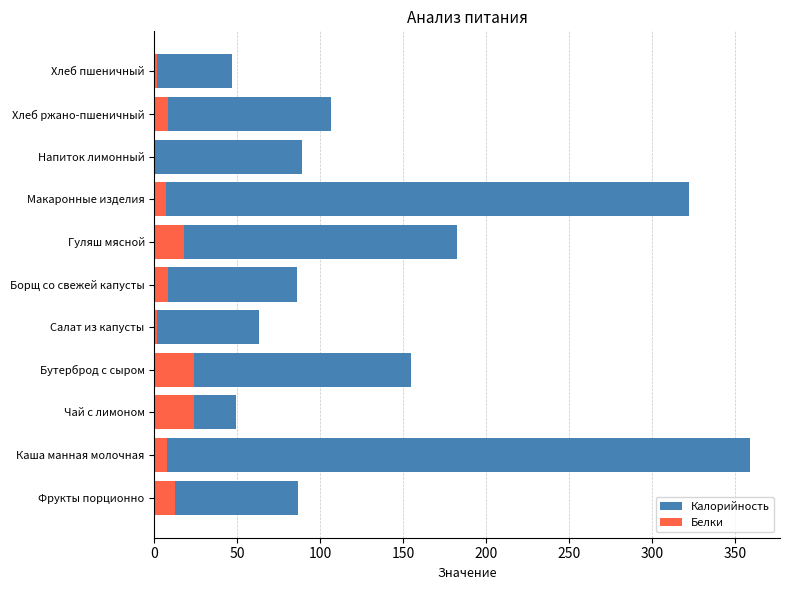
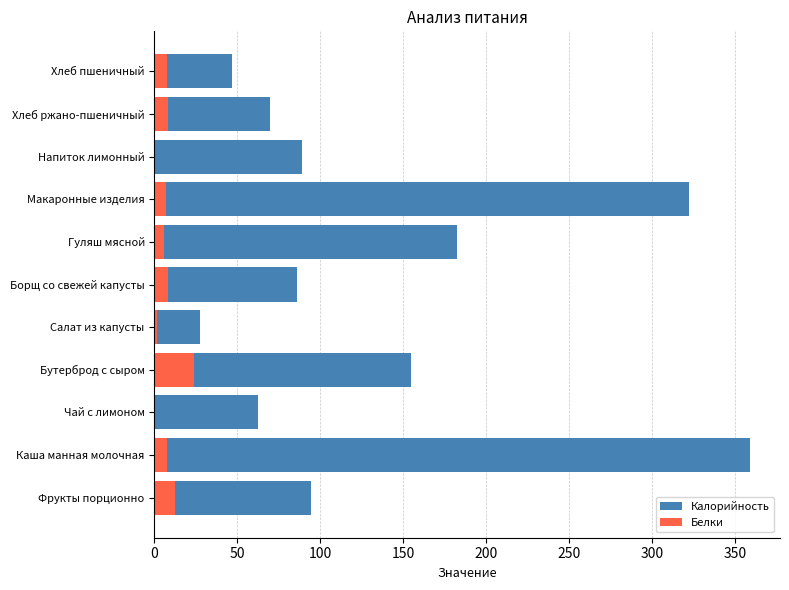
  {
    "Калорийность": {
      "Хлеб пшеничный": 47,
-     "Хлеб ржано-пшеничный": 106,
+     "Хлеб ржано-пшеничный": 70,
      "Напиток лимонный": 89,
      "Макаронные изделия": 322,
      "Гуляш мясной": 183,
      "Борщ со свежей капусты": 86,
-     "Салат из капусты": 63,
+     "Салат из капусты": 27,
      "Бутерброд с сыром": 154,
-     "Чай с лимоном": 49,
+     "Чай с лимоном": 62,
      "Каша манная молочная": 359,
-     "Фрукты порционно": 87
+     "Фрукты порционно": 95
    },
    "Белки": {
-     "Хлеб пшеничный": 2,
-     "Гуляш мясной": 18,
-     "Чай с лимоном": 24
+     "Хлеб пшеничный": 8,
+     "Гуляш мясной": 6,
+     "Чай с лимоном": 0
    }
  }
